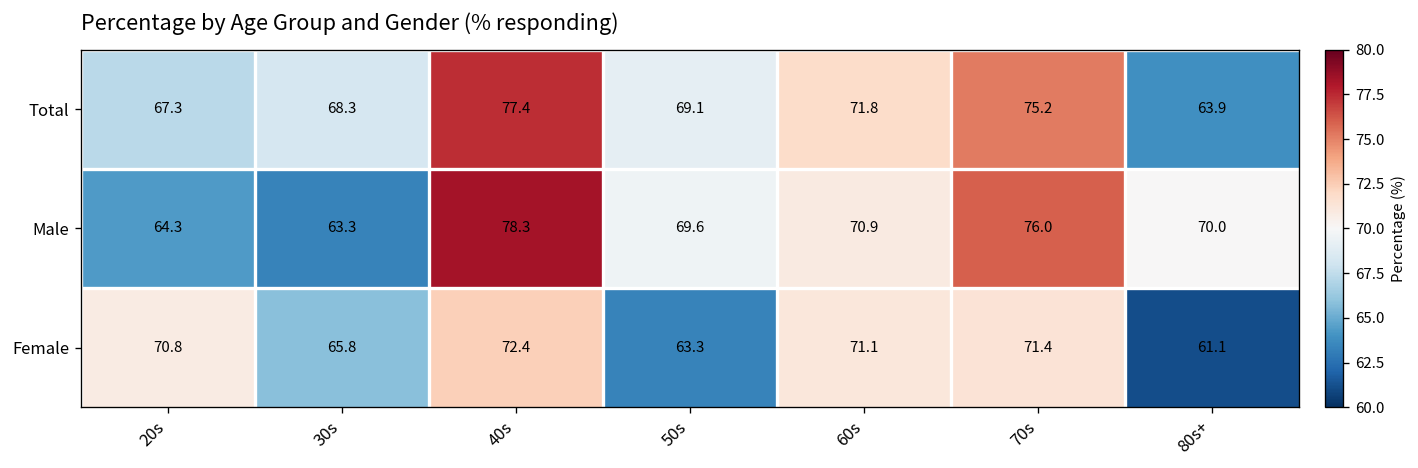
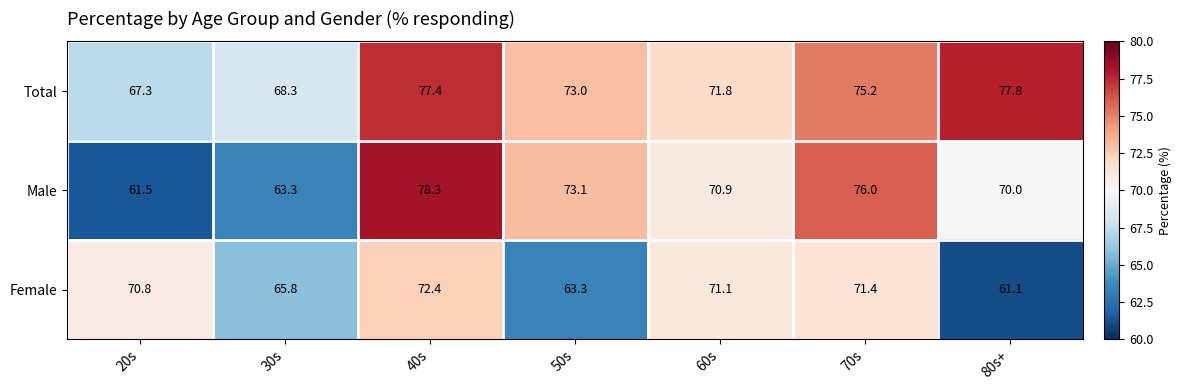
  {
    "Total": {
      "20s": 67.3,
      "30s": 68.3,
      "40s": 77.4,
-     "50s": 69.1,
+     "50s": 73.0,
      "60s": 71.8,
      "70s": 75.2,
-     "80s+": 63.9
+     "80s+": 77.8
    },
    "Male": {
-     "20s": 64.3,
+     "20s": 61.5,
      "30s": 63.3,
      "40s": 78.3,
-     "50s": 69.6,
+     "50s": 73.1,
      "60s": 70.9,
      "70s": 76.0,
      "80s+": 70.0
    },
    "Female": {
      "20s": 70.8,
      "30s": 65.8,
      "40s": 72.4,
      "50s": 63.3,
      "60s": 71.1,
      "70s": 71.4,
      "80s+": 61.1
    }
  }
